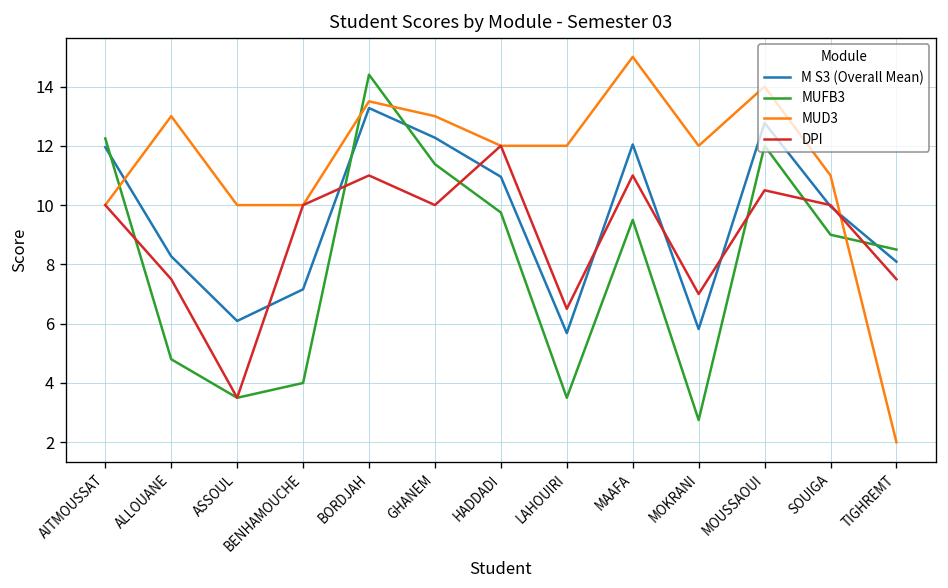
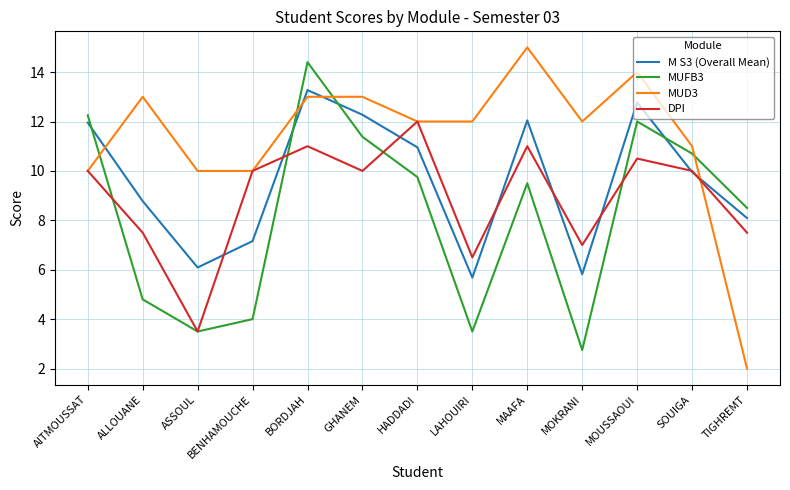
  {
    "M S3 (Overall Mean)": {
      "AITMOUSSAT": 12.0,
-     "ALLOUANE": 8.3,
+     "ALLOUANE": 8.8,
      "ASSOUL": 6.1,
      "BENHAMOUCHE": 7.2,
      "BORDJAH": 13.3,
      "GHANEM": 12.3,
      "HADDADI": 11.0,
      "LAHOUIRI": 5.7,
      "MAAFA": 12.0,
      "MOKRANI": 5.8,
      "TIGHREMT": 8.1
    },
    "MUFB3": {
      "AITMOUSSAT": 12.3,
      "ALLOUANE": 4.8,
      "BENHAMOUCHE": 4.0,
      "BORDJAH": 14.4,
      "GHANEM": 11.4,
      "HADDADI": 9.8,
      "LAHOUIRI": 3.5,
      "MAAFA": 9.5,
      "MOKRANI": 2.8,
      "MOUSSAOUI": 12.0,
-     "SOUIGA": 9.0,
+     "SOUIGA": 10.7,
      "TIGHREMT": 8.5
    },
    "MUD3": {
      "ALLOUANE": 13.0,
      "ASSOUL": 10.0,
-     "BORDJAH": 13.5,
+     "BORDJAH": 13.0,
      "GHANEM": 13.0,
      "LAHOUIRI": 12.0,
      "MAAFA": 15.0,
      "MOKRANI": 12.0,
      "SOUIGA": 11.0,
      "TIGHREMT": 2.0
    },
    "DPI": {
      "ALLOUANE": 7.5,
      "BORDJAH": 11.0,
      "GHANEM": 10.0,
      "LAHOUIRI": 6.5,
      "MAAFA": 11.0,
      "MOKRANI": 7.0,
      "MOUSSAOUI": 10.5,
      "TIGHREMT": 7.5
    }
  }
